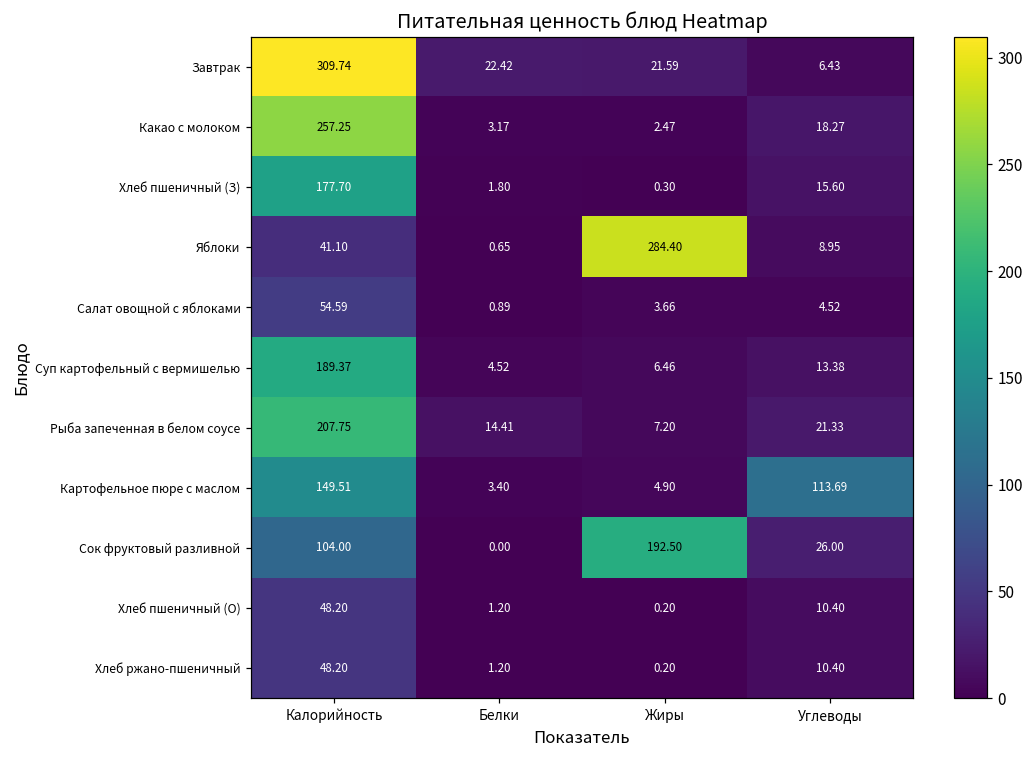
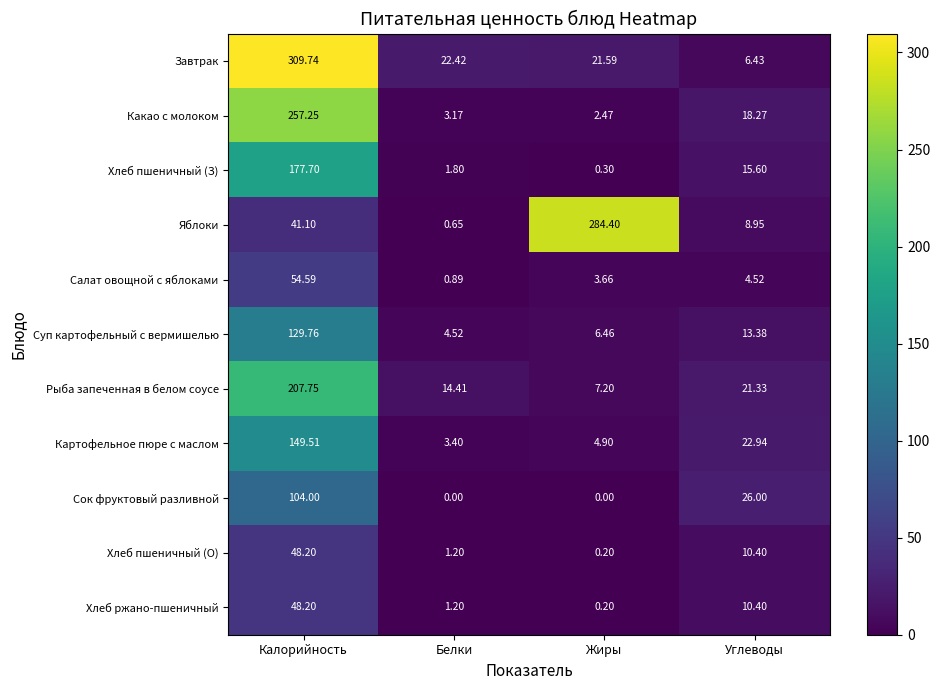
  {
    "Завтрак": {
      "Калорийность": 309.74,
      "Белки": 22.42,
      "Жиры": 21.59,
      "Углеводы": 6.43
    },
    "Какао с молоком": {
      "Калорийность": 257.25,
      "Белки": 3.17,
      "Жиры": 2.47,
      "Углеводы": 18.27
    },
    "Хлеб пшеничный (З)": {
      "Калорийность": 177.70,
      "Белки": 1.80,
      "Жиры": 0.30,
      "Углеводы": 15.60
    },
    "Яблоки": {
      "Калорийность": 41.10,
      "Белки": 0.65,
      "Жиры": 284.40,
      "Углеводы": 8.95
    },
    "Салат овощной с яблоками": {
      "Калорийность": 54.59,
      "Белки": 0.89,
      "Жиры": 3.66,
      "Углеводы": 4.52
    },
    "Суп картофельный с вермишелью": {
-     "Калорийность": 189.37,
+     "Калорийность": 129.76,
      "Белки": 4.52,
      "Жиры": 6.46,
      "Углеводы": 13.38
    },
    "Рыба запеченная в белом соусе": {
      "Калорийность": 207.75,
      "Белки": 14.41,
      "Жиры": 7.20,
      "Углеводы": 21.33
    },
    "Картофельное пюре с маслом": {
      "Калорийность": 149.51,
      "Белки": 3.40,
      "Жиры": 4.90,
-     "Углеводы": 113.69
+     "Углеводы": 22.94
    },
    "Сок фруктовый разливной": {
      "Калорийность": 104.00,
      "Белки": 0.00,
-     "Жиры": 192.50,
+     "Жиры": 0.00,
      "Углеводы": 26.00
    },
    "Хлеб пшеничный (О)": {
      "Калорийность": 48.20,
      "Белки": 1.20,
      "Жиры": 0.20,
      "Углеводы": 10.40
    },
    "Хлеб ржано-пшеничный": {
      "Калорийность": 48.20,
      "Белки": 1.20,
      "Жиры": 0.20,
      "Углеводы": 10.40
    }
  }
